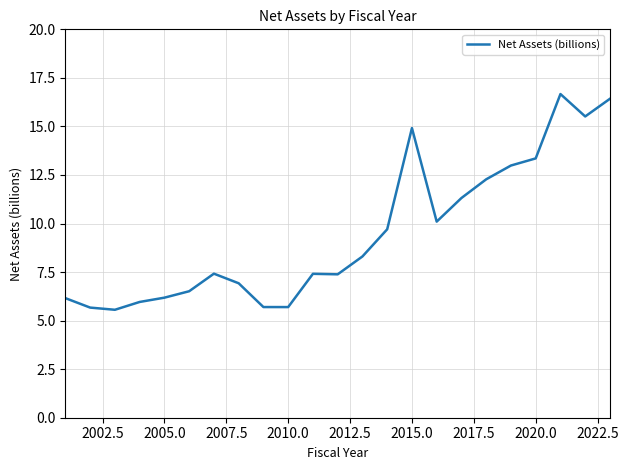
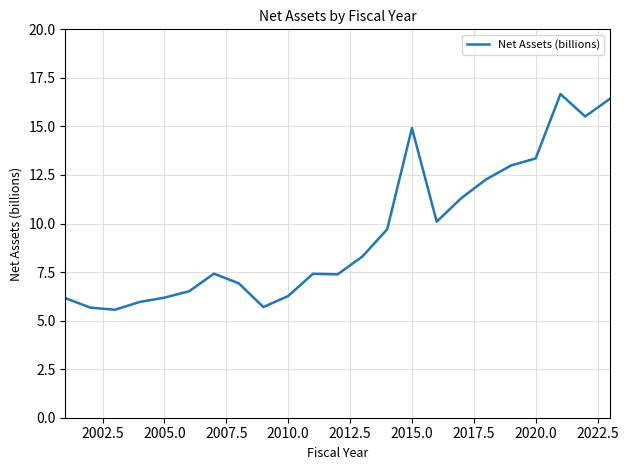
  {
    "2005.0": 6.2,
-   "2010.0": 5.7,
+   "2010.0": 6.3,
    "2015.0": 14.9,
    "2020.0": 13.4
  }
